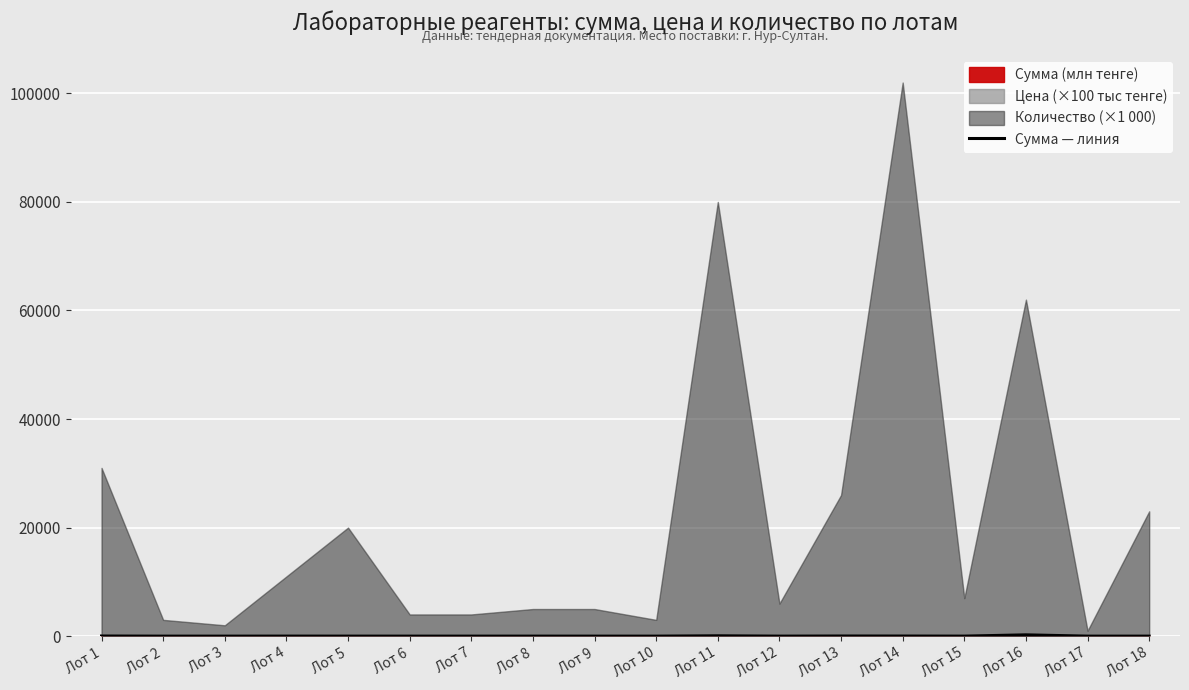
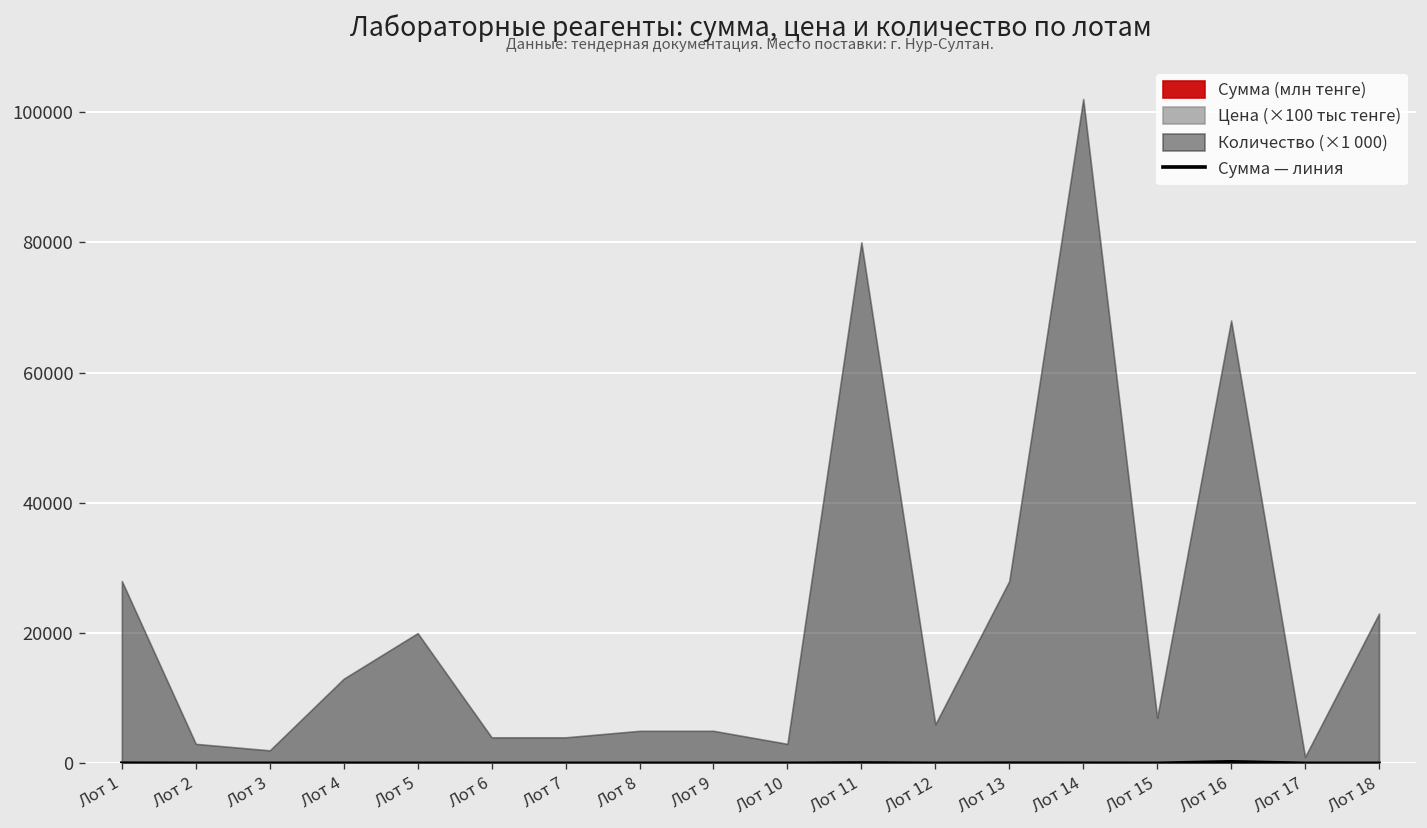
  {
    "Количество (×1 000)": {
-     "Лот 1": 31000,
+     "Лот 1": 28000,
      "Лот 2": 3000,
      "Лот 3": 2000,
-     "Лот 4": 11000,
+     "Лот 4": 13000,
      "Лот 5": 20000,
      "Лот 6": 4000,
      "Лот 7": 4000,
      "Лот 8": 5000,
      "Лот 9": 5000,
      "Лот 10": 3000,
      "Лот 11": 80000,
      "Лот 12": 6000,
-     "Лот 13": 26000,
+     "Лот 13": 28000,
      "Лот 14": 102000,
      "Лот 15": 7000,
-     "Лот 16": 62000,
+     "Лот 16": 68000,
      "Лот 17": 1000,
      "Лот 18": 23000
    }
  }
